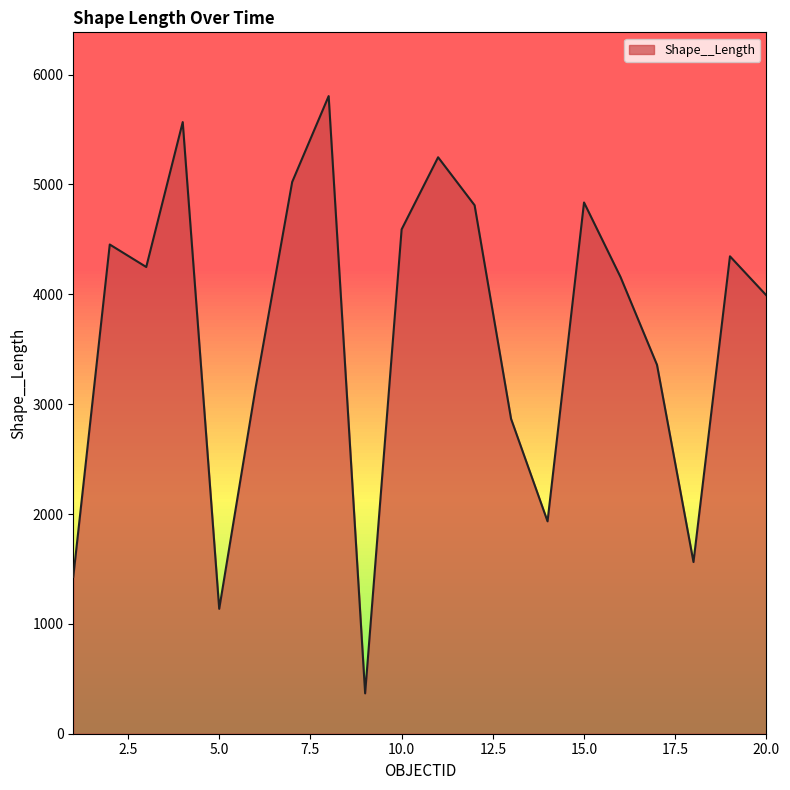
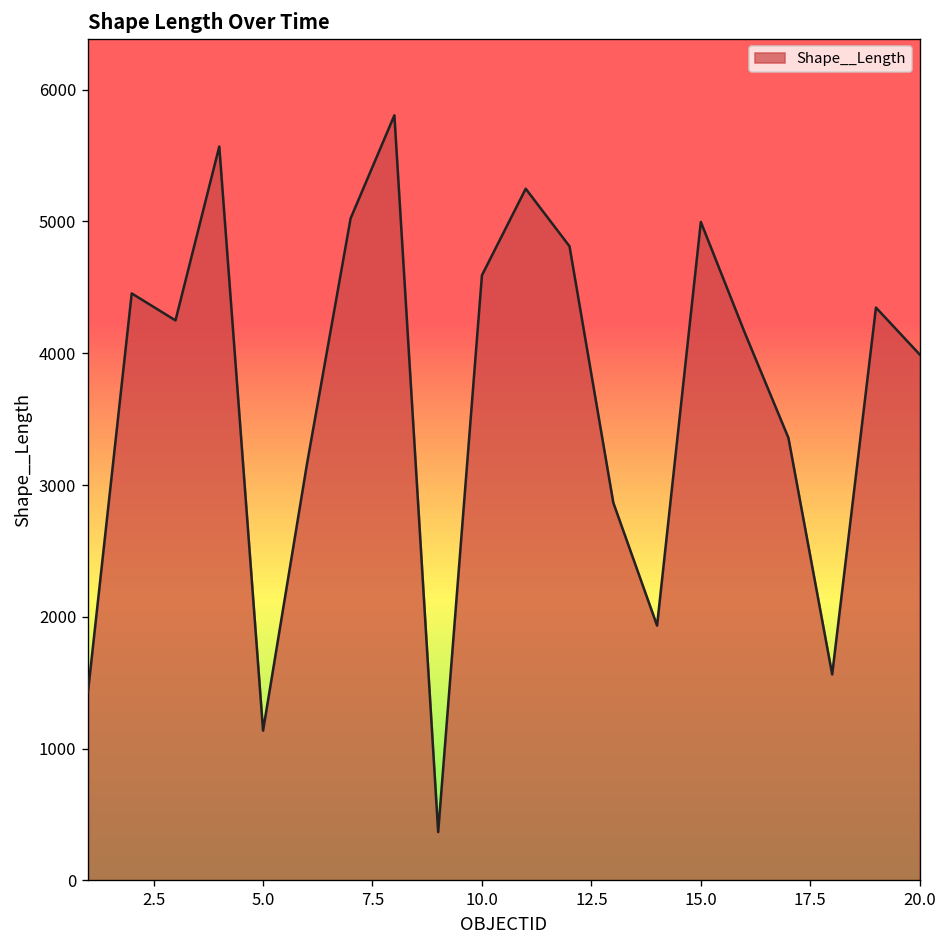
  {
    "5.0": 1140,
    "10.0": 4590,
-   "15.0": 4840,
+   "15.0": 5000,
    "20.0": 3990
  }
